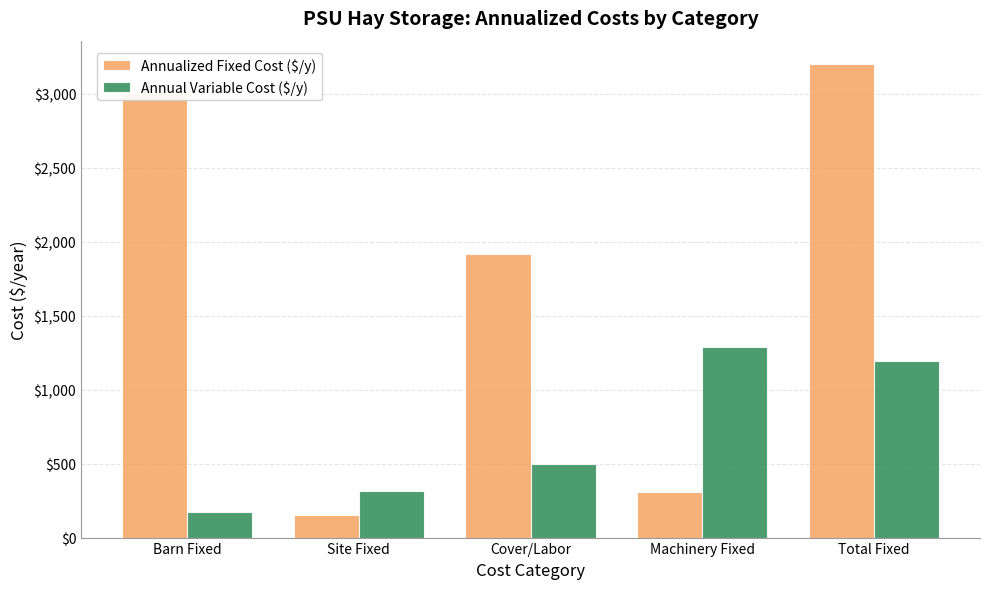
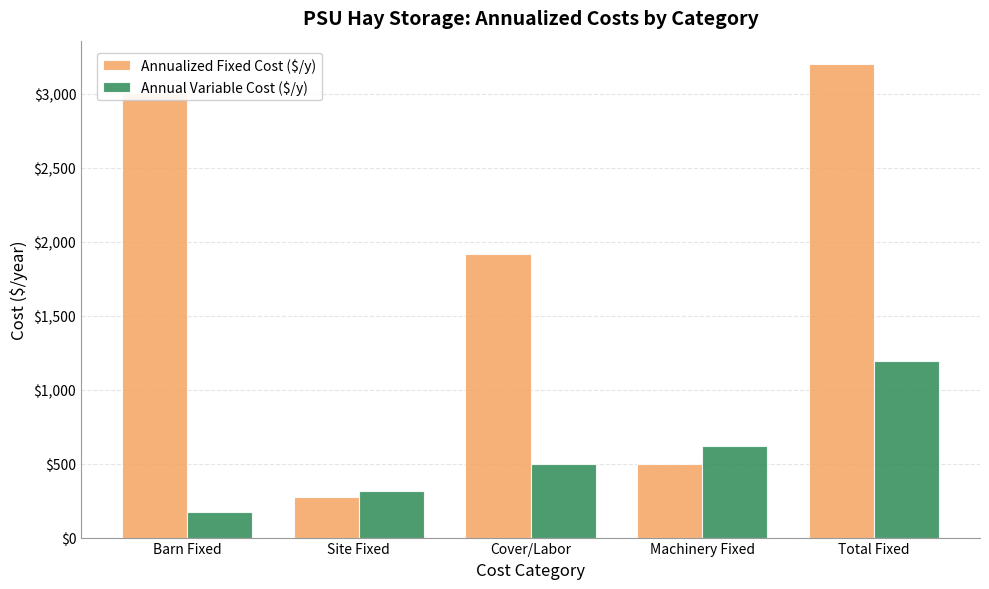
  {
    "Annualized Fixed Cost ($/y)": {
-     "Site Fixed": "$150",
+     "Site Fixed": "$270",
      "Cover/Labor": "$1,920",
-     "Machinery Fixed": "$310",
+     "Machinery Fixed": "$490",
      "Total Fixed": "$3,200"
    },
    "Annual Variable Cost ($/y)": {
      "Barn Fixed": "$170",
      "Site Fixed": "$310",
      "Cover/Labor": "$500",
-     "Machinery Fixed": "$1,290",
+     "Machinery Fixed": "$620",
      "Total Fixed": "$1,190"
    }
  }
